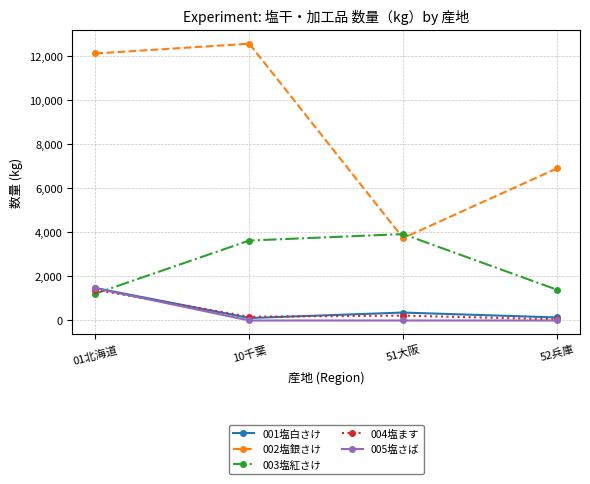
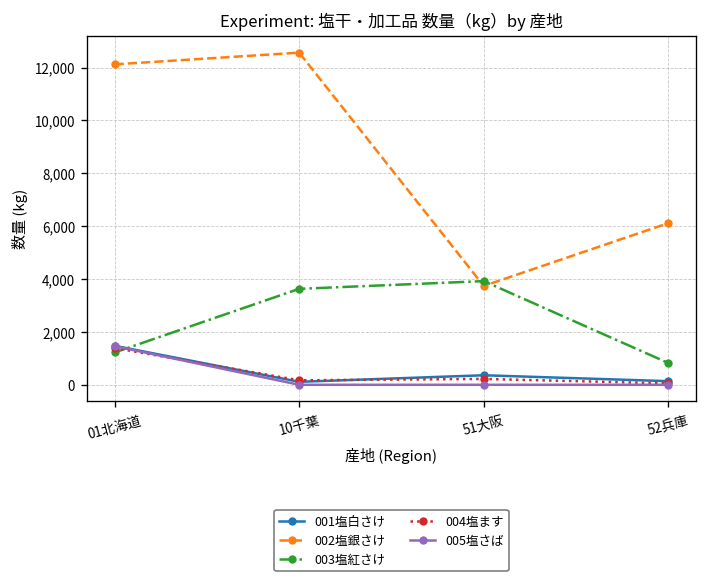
  {
    "001塩白さけ": {
      "51大阪": "400"
    },
    "002塩銀さけ": {
      "01北海道": "12,100",
      "10千葉": "12,600",
      "51大阪": "3,700",
-     "52兵庫": "6,900"
+     "52兵庫": "6,100"
    },
    "003塩紅さけ": {
      "01北海道": "1,200",
      "10千葉": "3,600",
      "51大阪": "3,900",
-     "52兵庫": "1,400"
+     "52兵庫": "800"
    },
    "004塩ます": {
      "51大阪": "200"
    },
    "005塩さば": {
      "51大阪": "0"
    }
  }
